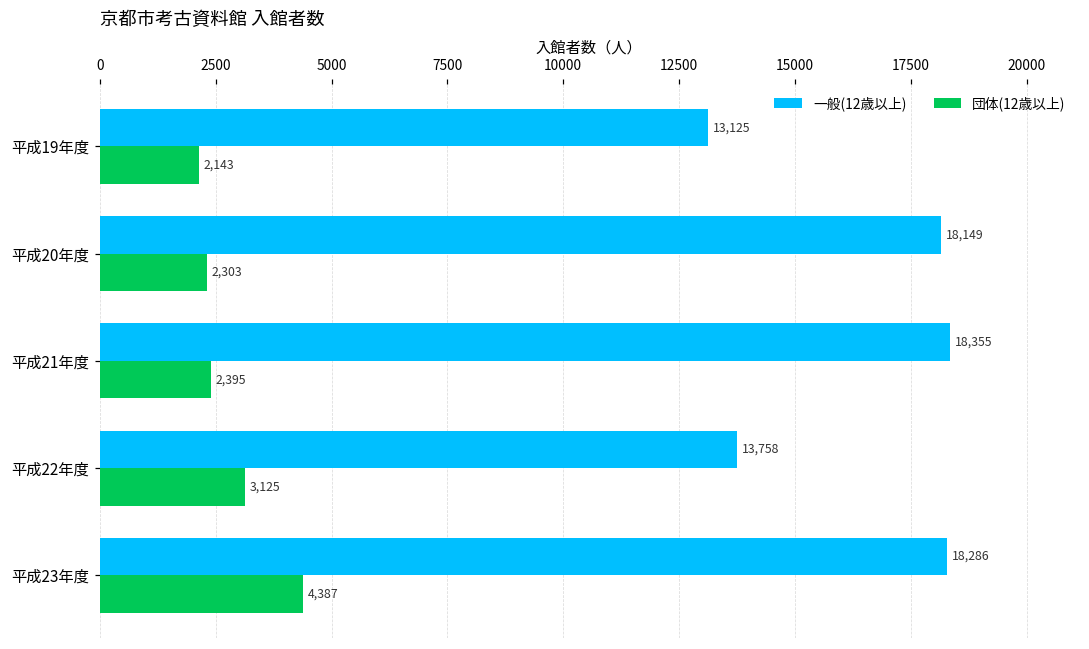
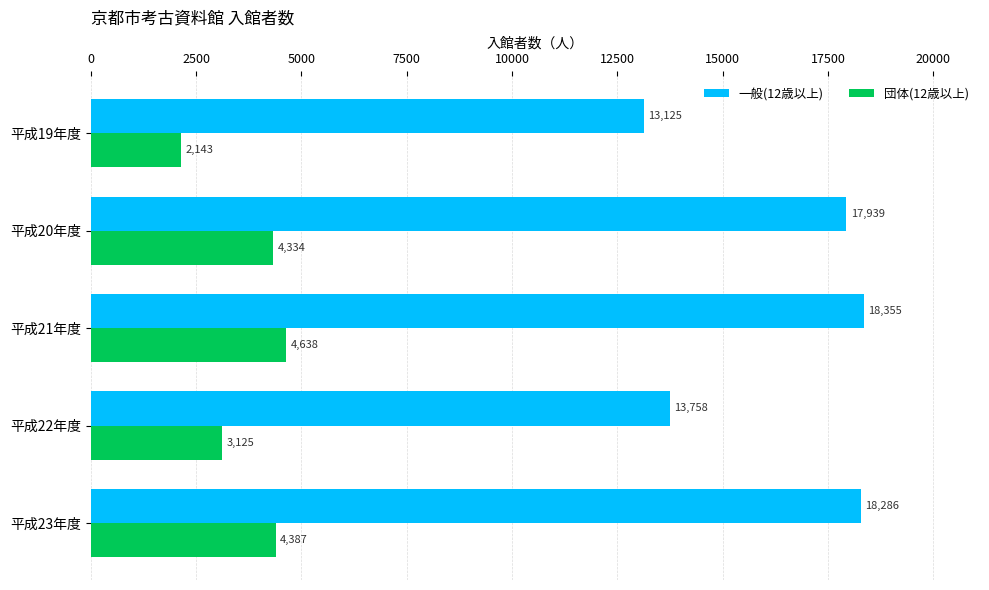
  {
    "一般(12歳以上)": {
      "平成19年度": "13,125",
-     "平成20年度": "18,149",
+     "平成20年度": "17,939",
      "平成21年度": "18,355",
      "平成22年度": "13,758",
      "平成23年度": "18,286"
    },
    "団体(12歳以上)": {
      "平成19年度": "2,143",
-     "平成20年度": "2,303",
-     "平成21年度": "2,395",
+     "平成20年度": "4,334",
+     "平成21年度": "4,638",
      "平成22年度": "3,125",
      "平成23年度": "4,387"
    }
  }
